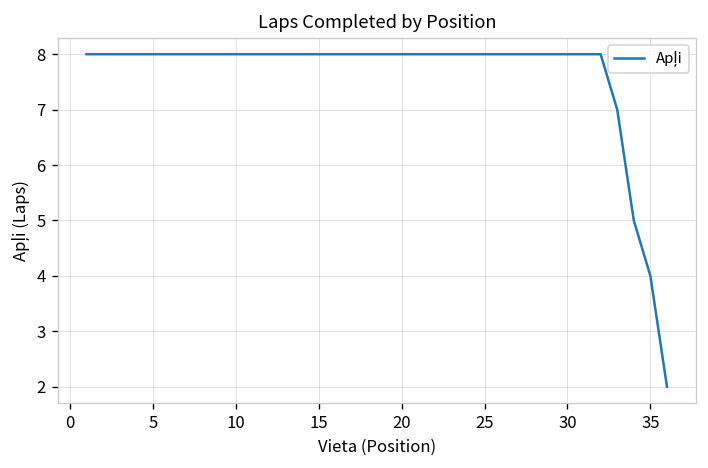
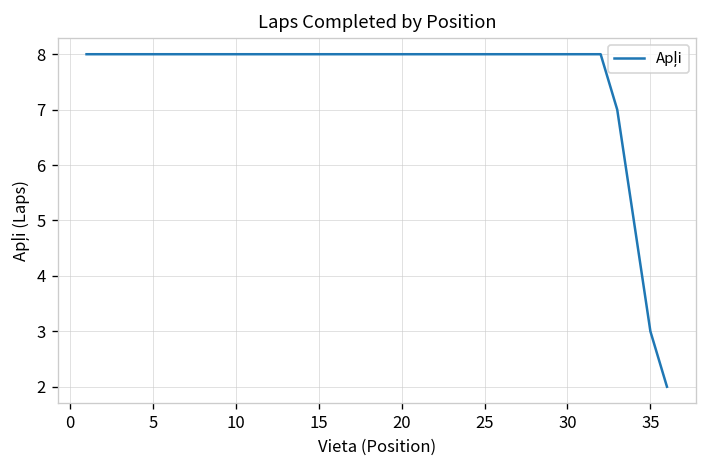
  {
    "5": 8,
    "10": 8,
    "15": 8,
    "20": 8,
    "25": 8,
    "30": 8,
-   "35": 4
+   "35": 3
  }
